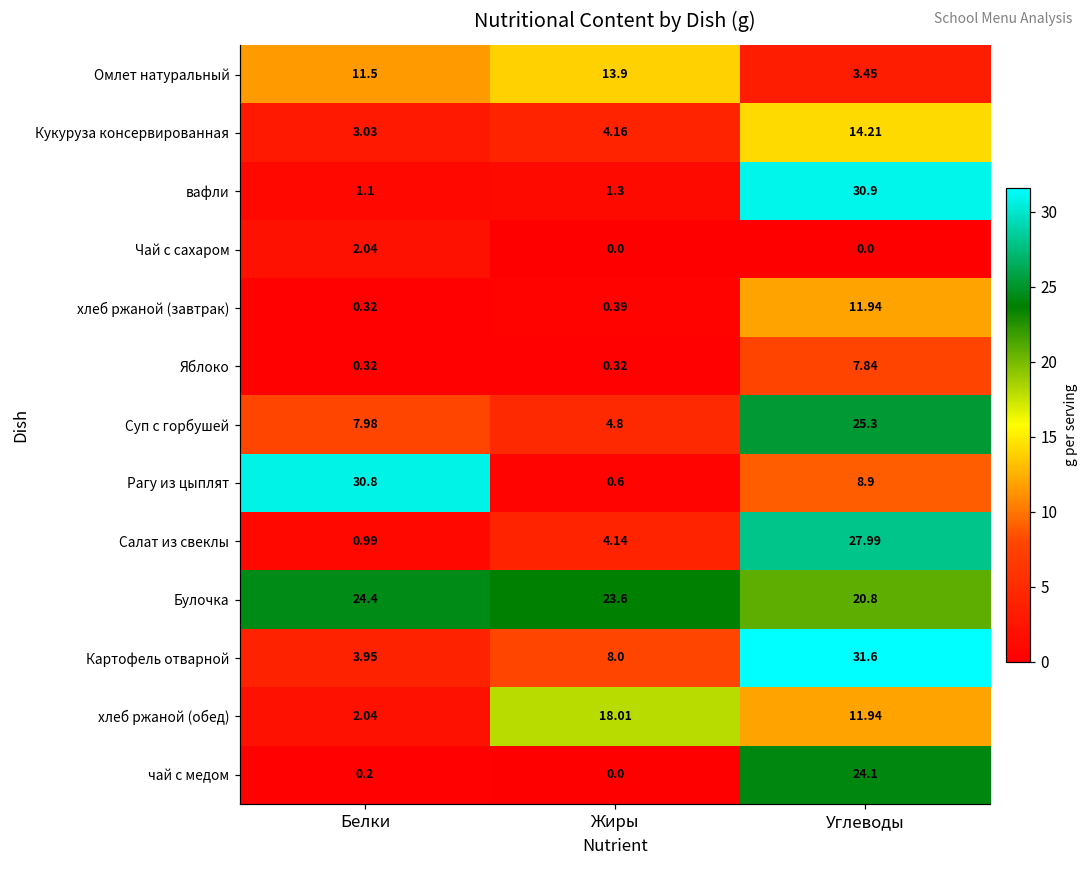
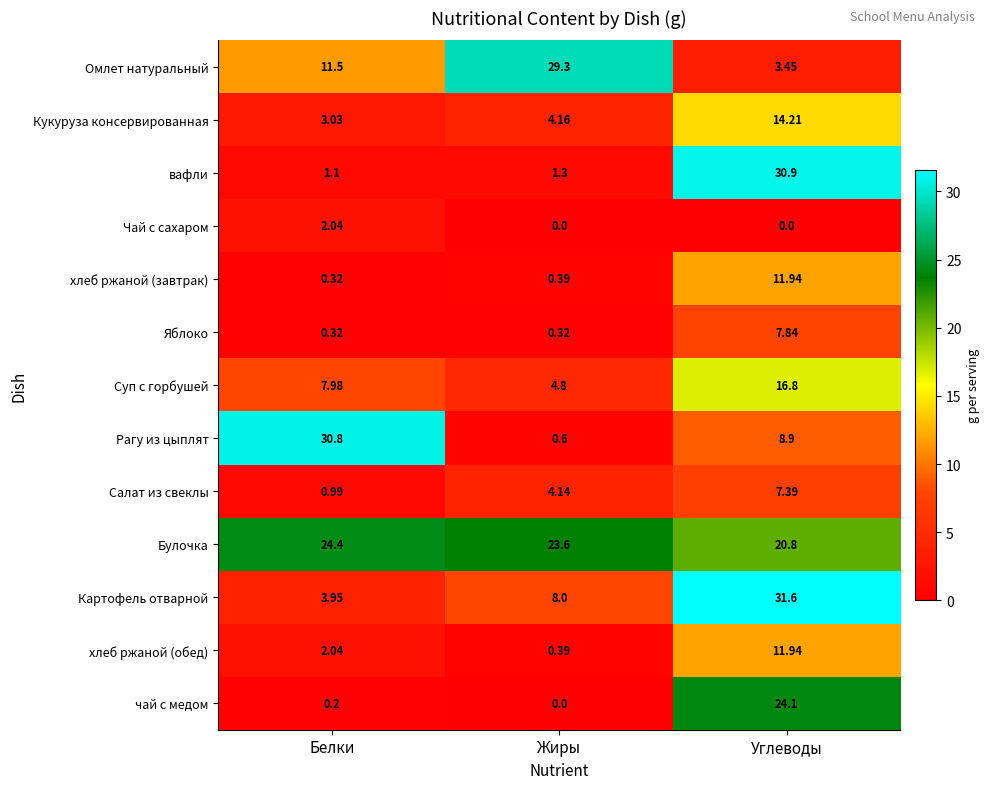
  {
    "Омлет натуральный": {
      "Белки": 11.5,
-     "Жиры": 13.9,
+     "Жиры": 29.3,
      "Углеводы": 3.45
    },
    "Кукуруза консервированная": {
      "Белки": 3.03,
      "Жиры": 4.16,
      "Углеводы": 14.21
    },
    "вафли": {
      "Белки": 1.1,
      "Жиры": 1.3,
      "Углеводы": 30.9
    },
    "Чай с сахаром": {
      "Белки": 2.04,
      "Жиры": 0.0,
      "Углеводы": 0.0
    },
    "хлеб ржаной (завтрак)": {
      "Белки": 0.32,
      "Жиры": 0.39,
      "Углеводы": 11.94
    },
    "Яблоко": {
      "Белки": 0.32,
      "Жиры": 0.32,
      "Углеводы": 7.84
    },
    "Суп с горбушей": {
      "Белки": 7.98,
      "Жиры": 4.8,
-     "Углеводы": 25.3
+     "Углеводы": 16.8
    },
    "Рагу из цыплят": {
      "Белки": 30.8,
      "Жиры": 0.6,
      "Углеводы": 8.9
    },
    "Салат из свеклы": {
      "Белки": 0.99,
      "Жиры": 4.14,
-     "Углеводы": 27.99
+     "Углеводы": 7.39
    },
    "Булочка": {
      "Белки": 24.4,
      "Жиры": 23.6,
      "Углеводы": 20.8
    },
    "Картофель отварной": {
      "Белки": 3.95,
      "Жиры": 8.0,
      "Углеводы": 31.6
    },
    "хлеб ржаной (обед)": {
      "Белки": 2.04,
-     "Жиры": 18.01,
+     "Жиры": 0.39,
      "Углеводы": 11.94
    },
    "чай с медом": {
      "Белки": 0.2,
      "Жиры": 0.0,
      "Углеводы": 24.1
    }
  }
